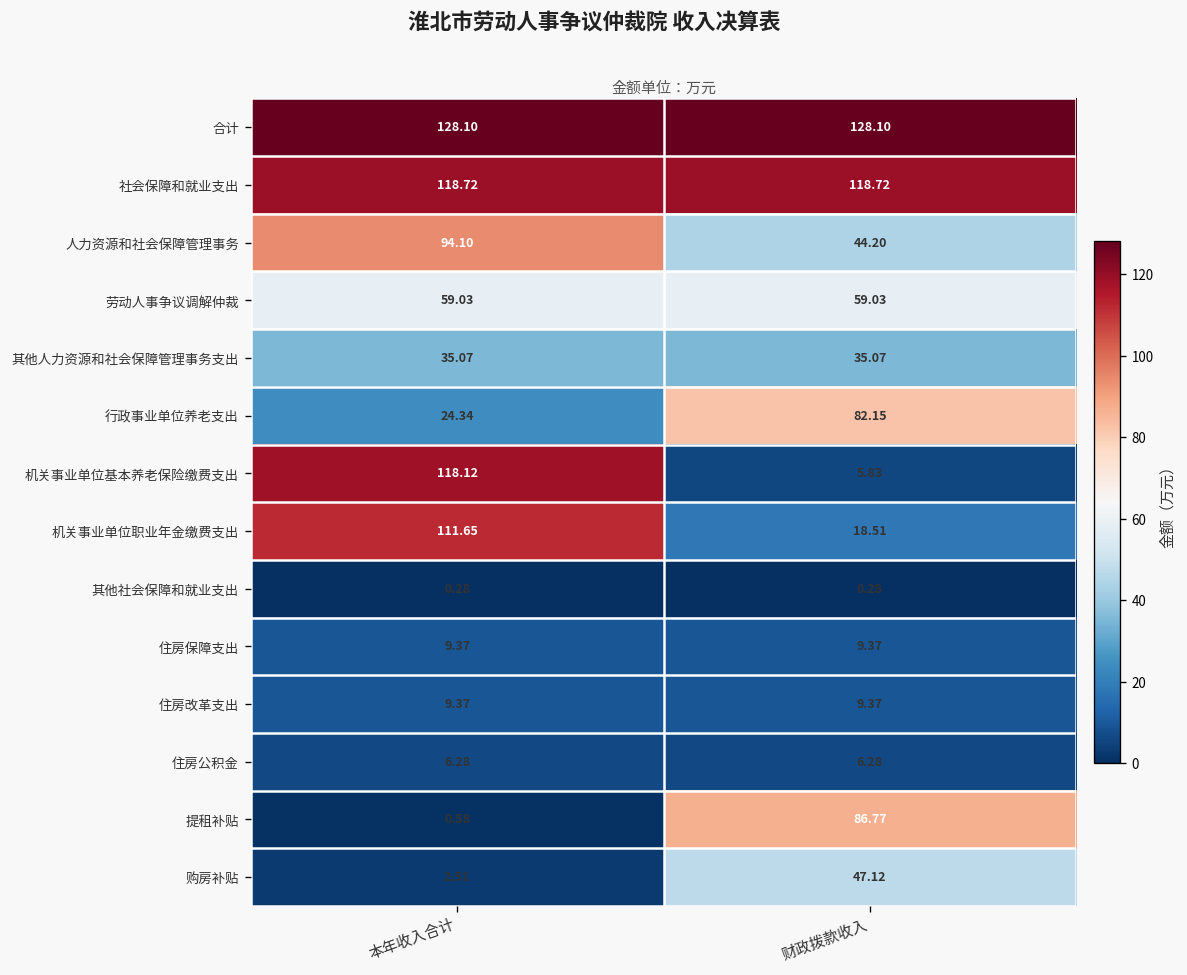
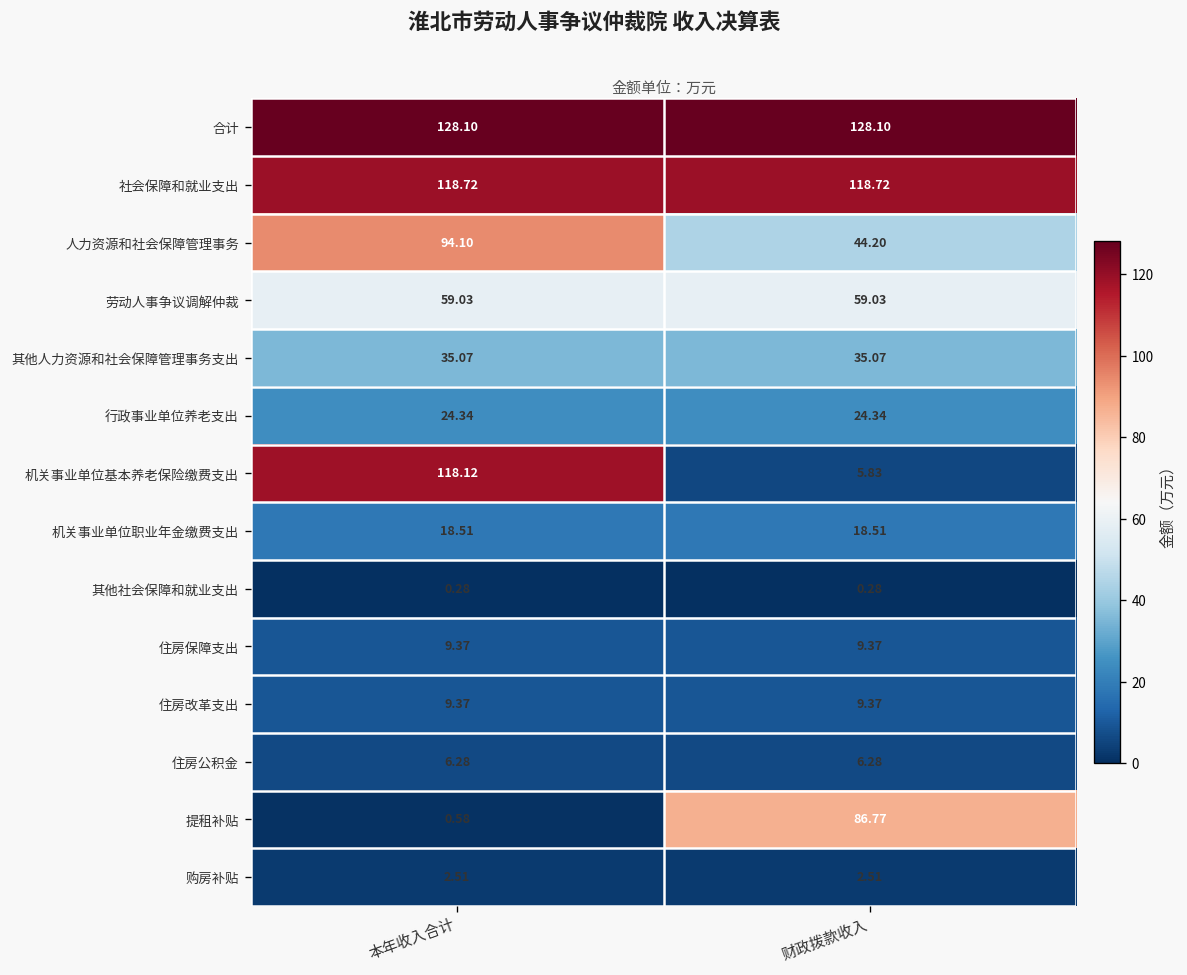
  {
    "合计": {
      "本年收入合计": 128.10,
      "财政拨款收入": 128.10
    },
    "社会保障和就业支出": {
      "本年收入合计": 118.72,
      "财政拨款收入": 118.72
    },
    "人力资源和社会保障管理事务": {
      "本年收入合计": 94.10,
      "财政拨款收入": 44.20
    },
    "劳动人事争议调解仲裁": {
      "本年收入合计": 59.03,
      "财政拨款收入": 59.03
    },
    "其他人力资源和社会保障管理事务支出": {
      "本年收入合计": 35.07,
      "财政拨款收入": 35.07
    },
    "行政事业单位养老支出": {
      "本年收入合计": 24.34,
-     "财政拨款收入": 82.15
+     "财政拨款收入": 24.34
    },
    "机关事业单位基本养老保险缴费支出": {
      "本年收入合计": 118.12,
      "财政拨款收入": 5.83
    },
    "机关事业单位职业年金缴费支出": {
-     "本年收入合计": 111.65,
+     "本年收入合计": 18.51,
      "财政拨款收入": 18.51
    },
    "住房保障支出": {
      "本年收入合计": 9.37,
      "财政拨款收入": 9.37
    },
    "住房改革支出": {
      "本年收入合计": 9.37,
      "财政拨款收入": 9.37
    },
    "住房公积金": {
      "本年收入合计": 6.28,
      "财政拨款收入": 6.28
    },
    "提租补贴": {
      "本年收入合计": 0.58,
      "财政拨款收入": 86.77
    },
    "购房补贴": {
      "本年收入合计": 2.51,
-     "财政拨款收入": 47.12
+     "财政拨款收入": 2.51
    }
  }
